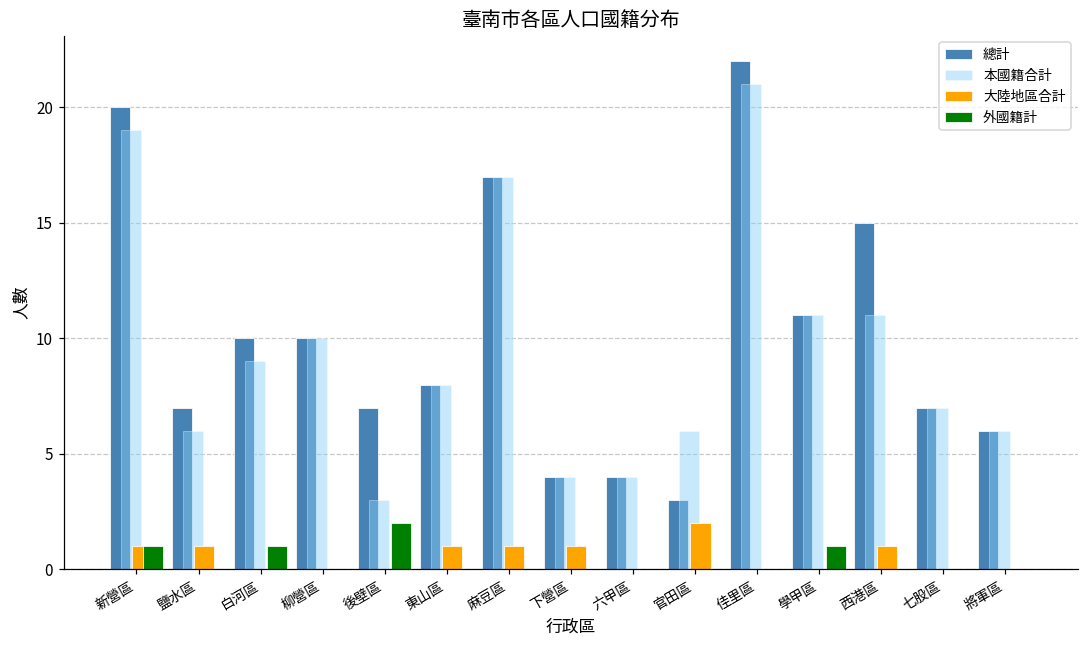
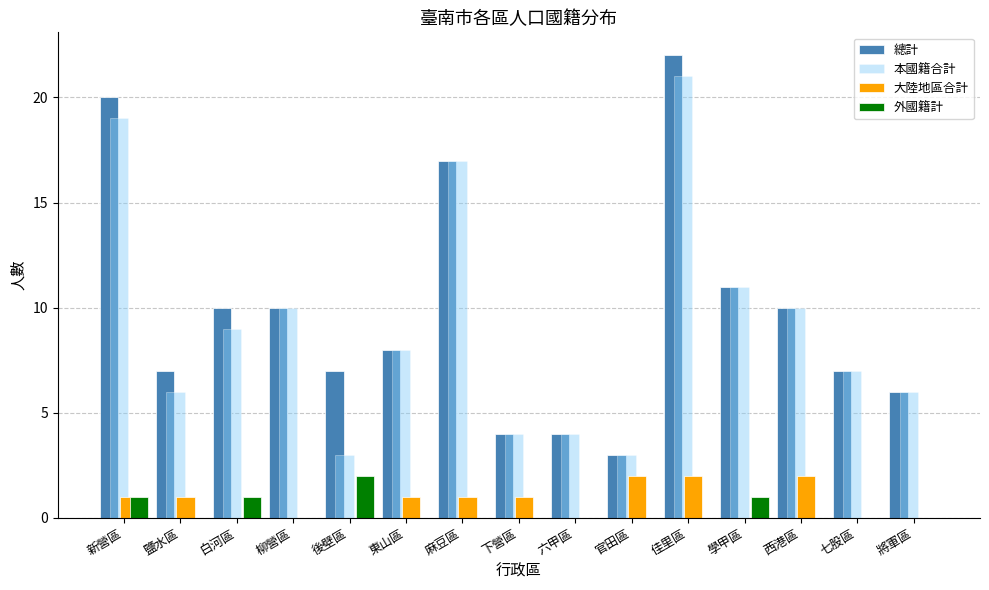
  {
    "總計": {
      "新營區": 20,
      "鹽水區": 7,
      "白河區": 10,
      "柳營區": 10,
      "後壁區": 7,
      "東山區": 8,
      "麻豆區": 17,
      "下營區": 4,
      "六甲區": 4,
      "官田區": 3,
      "佳里區": 22,
      "學甲區": 11,
-     "西港區": 15,
+     "西港區": 10,
      "七股區": 7,
      "將軍區": 6
    },
    "本國籍合計": {
      "新營區": 19,
      "鹽水區": 6,
      "白河區": 9,
      "柳營區": 10,
      "後壁區": 3,
      "東山區": 8,
      "麻豆區": 17,
      "下營區": 4,
      "六甲區": 4,
-     "官田區": 6,
+     "官田區": 3,
      "佳里區": 21,
      "學甲區": 11,
-     "西港區": 11,
+     "西港區": 10,
      "七股區": 7,
      "將軍區": 6
    },
    "大陸地區合計": {
      "新營區": 1,
      "鹽水區": 1,
      "白河區": 0,
      "柳營區": 0,
      "後壁區": 0,
      "東山區": 1,
      "麻豆區": 1,
      "下營區": 1,
      "六甲區": 0,
      "官田區": 2,
-     "佳里區": 0,
+     "佳里區": 2,
      "學甲區": 0,
-     "西港區": 1,
+     "西港區": 2,
      "七股區": 0,
      "將軍區": 0
    },
    "外國籍計": {
      "新營區": 1,
      "鹽水區": 0,
      "白河區": 1,
      "柳營區": 0,
      "後壁區": 2,
      "東山區": 0,
      "麻豆區": 0,
      "下營區": 0,
      "六甲區": 0,
      "官田區": 0,
      "佳里區": 0,
      "學甲區": 1,
      "西港區": 0,
      "七股區": 0,
      "將軍區": 0
    }
  }
